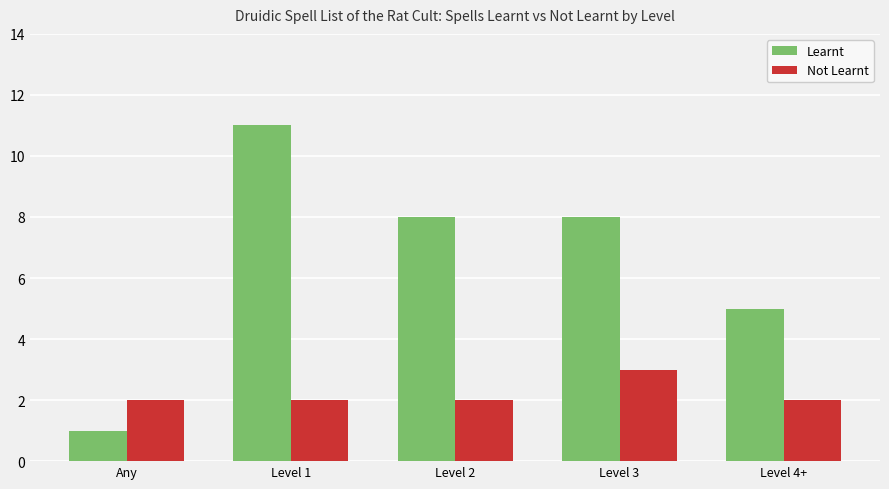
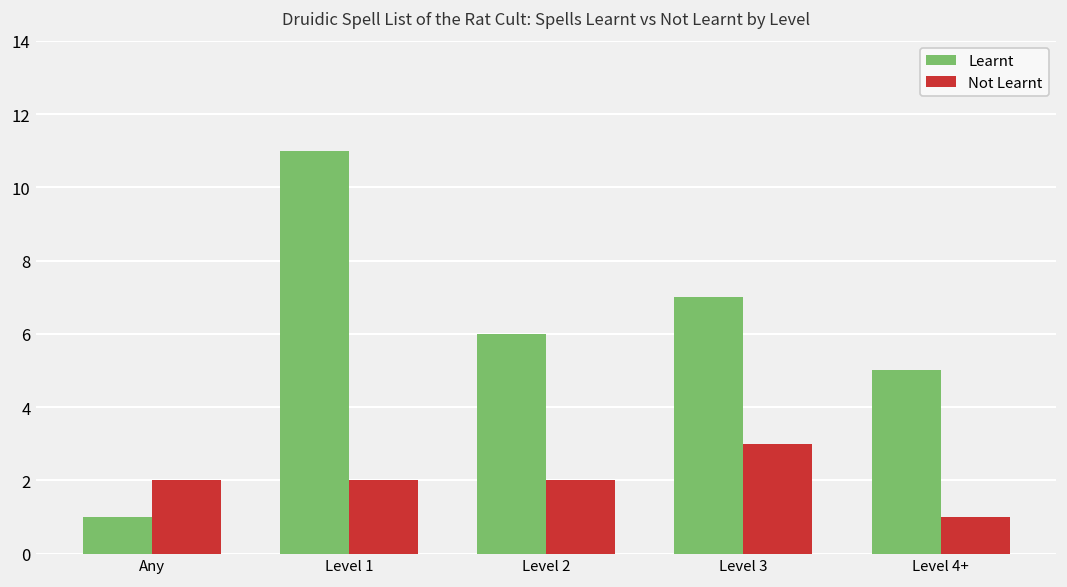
  {
    "Learnt": {
      "Any": 1,
      "Level 1": 11,
-     "Level 2": 8,
-     "Level 3": 8,
+     "Level 2": 6,
+     "Level 3": 7,
      "Level 4+": 5
    },
    "Not Learnt": {
      "Any": 2,
      "Level 1": 2,
      "Level 2": 2,
      "Level 3": 3,
-     "Level 4+": 2
+     "Level 4+": 1
    }
  }
